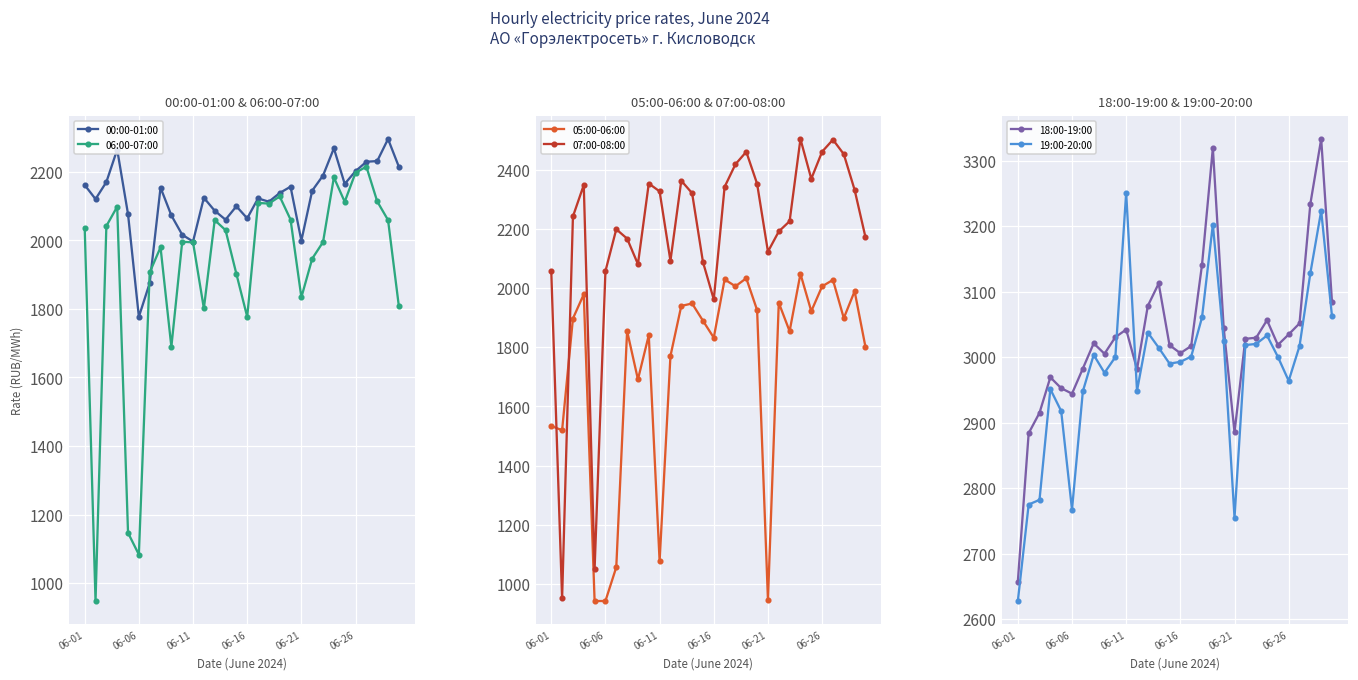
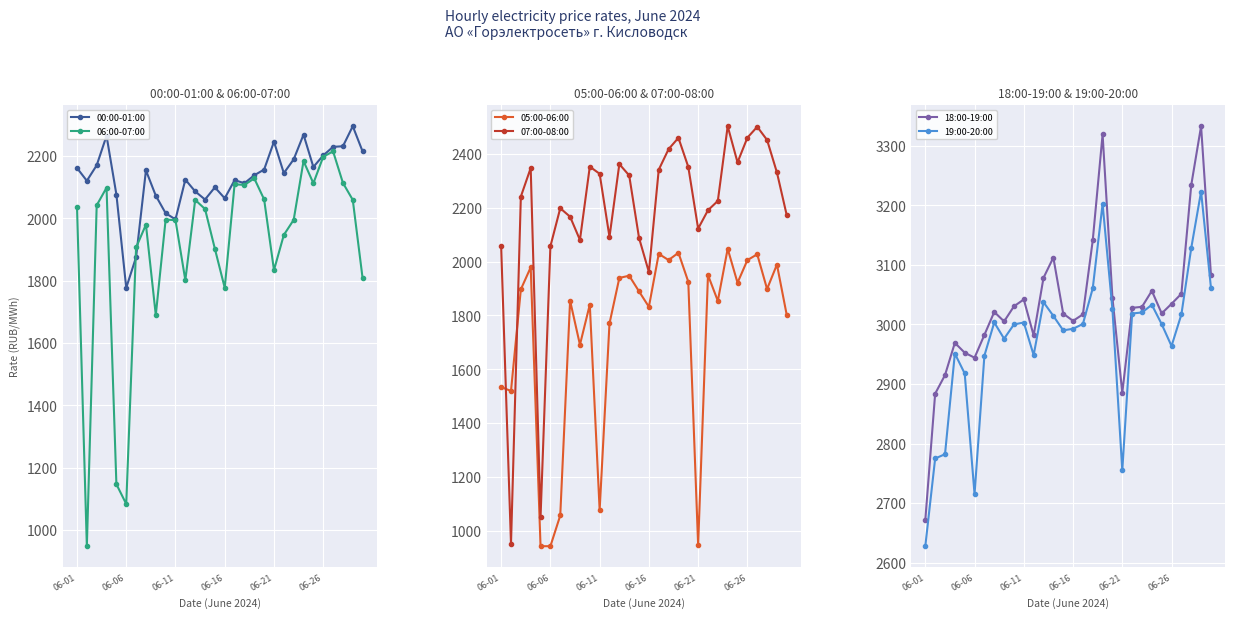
  {
    "00:00-01:00 & 06:00-07:00": {
      "00:00-01:00": {
        "06-01": 2160,
        "06-06": 1780,
        "06-16": 2060,
-       "06-21": 2000
+       "06-21": 2250
      },
      "06:00-07:00": {
        "06-01": 2040,
        "06-06": 1080,
        "06-16": 1780,
        "06-21": 1830
      }
    },
    "18:00-19:00 & 19:00-20:00": {
      "18:00-19:00": {
-       "06-01": 2660,
+       "06-01": 2670,
        "06-06": 2940,
        "06-11": 3040,
        "06-16": 3010,
        "06-21": 2890,
        "06-26": 3030
      },
      "19:00-20:00": {
        "06-01": 2630,
-       "06-06": 2770,
-       "06-11": 3250,
+       "06-06": 2710,
+       "06-11": 3000,
        "06-16": 2990,
        "06-21": 2750,
        "06-26": 2960
      }
    }
  }
